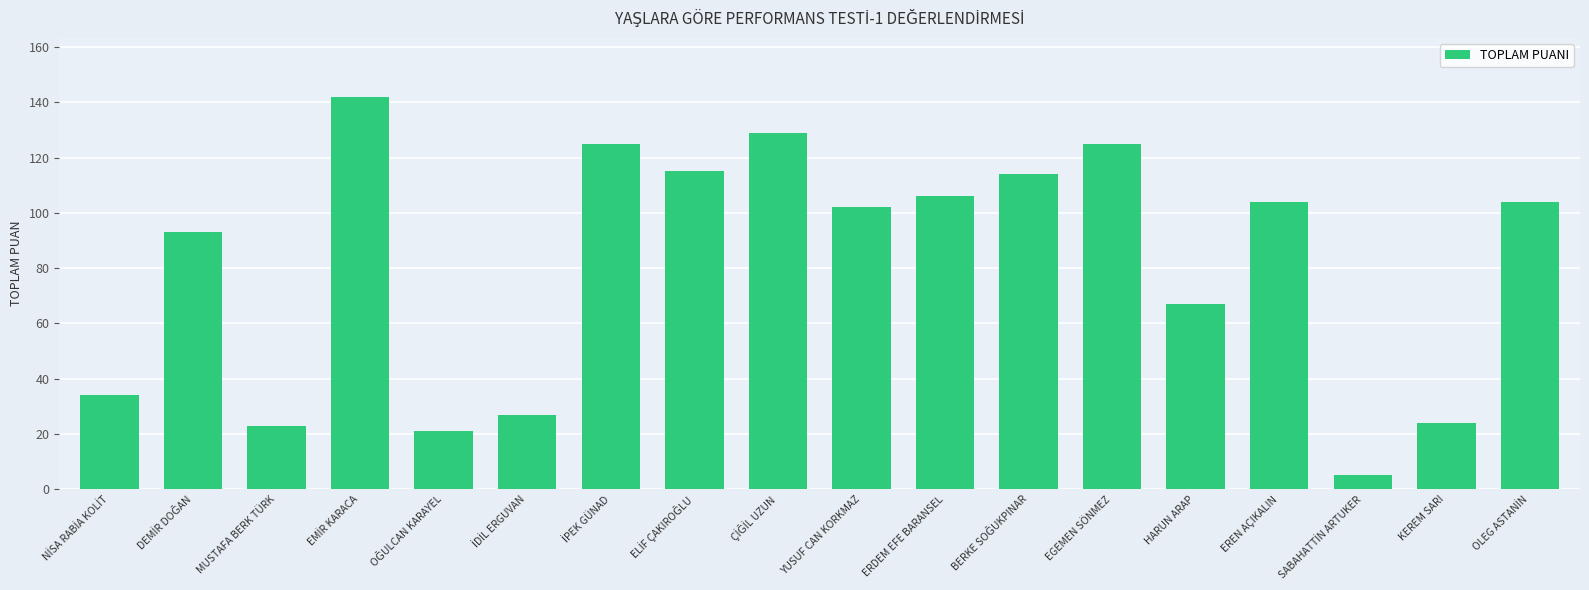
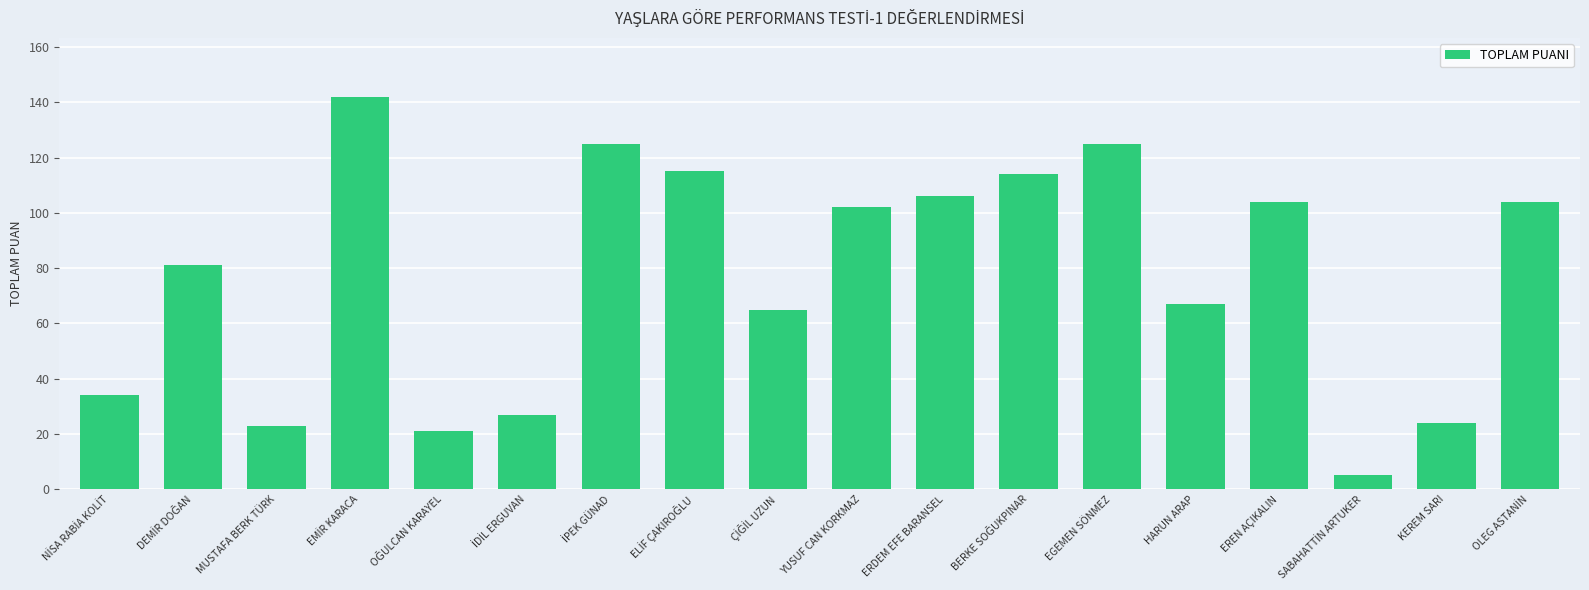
  {
    "NİSA RABİA KOLİT": 34,
-   "DEMİR DOĞAN": 93,
+   "DEMİR DOĞAN": 81,
    "MUSTAFA BERK TÜRK": 23,
    "EMİR KARACA": 142,
    "OĞULCAN KARAYEL": 21,
    "İDİL ERGUVAN": 27,
    "İPEK GÜNAD": 125,
    "ELİF ÇAKIROĞLU": 115,
-   "ÇİĞİL UZUN": 129,
+   "ÇİĞİL UZUN": 65,
    "YUSUF CAN KORKMAZ": 102,
    "ERDEM EFE BARANSEL": 106,
    "BERKE SOĞUKPINAR": 114,
    "EGEMEN SÖNMEZ": 125,
    "HARUN ARAP": 67,
    "EREN AÇIKALIN": 104,
    "SABAHATTİN ARTUKER": 5,
    "KEREM SARI": 24,
    "OLEG ASTANİN": 104
  }
